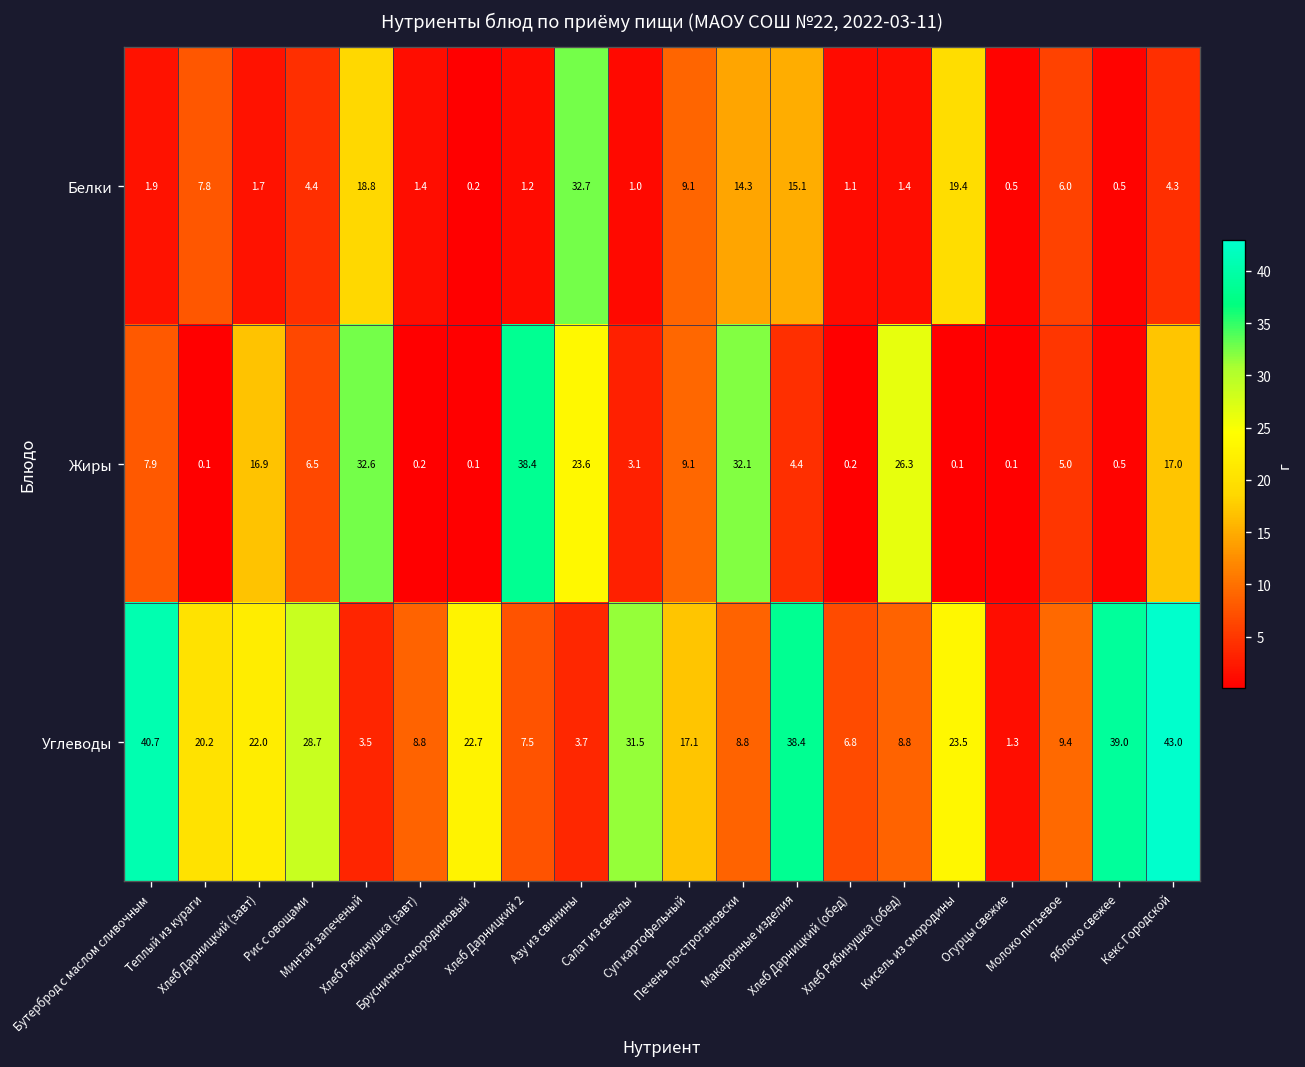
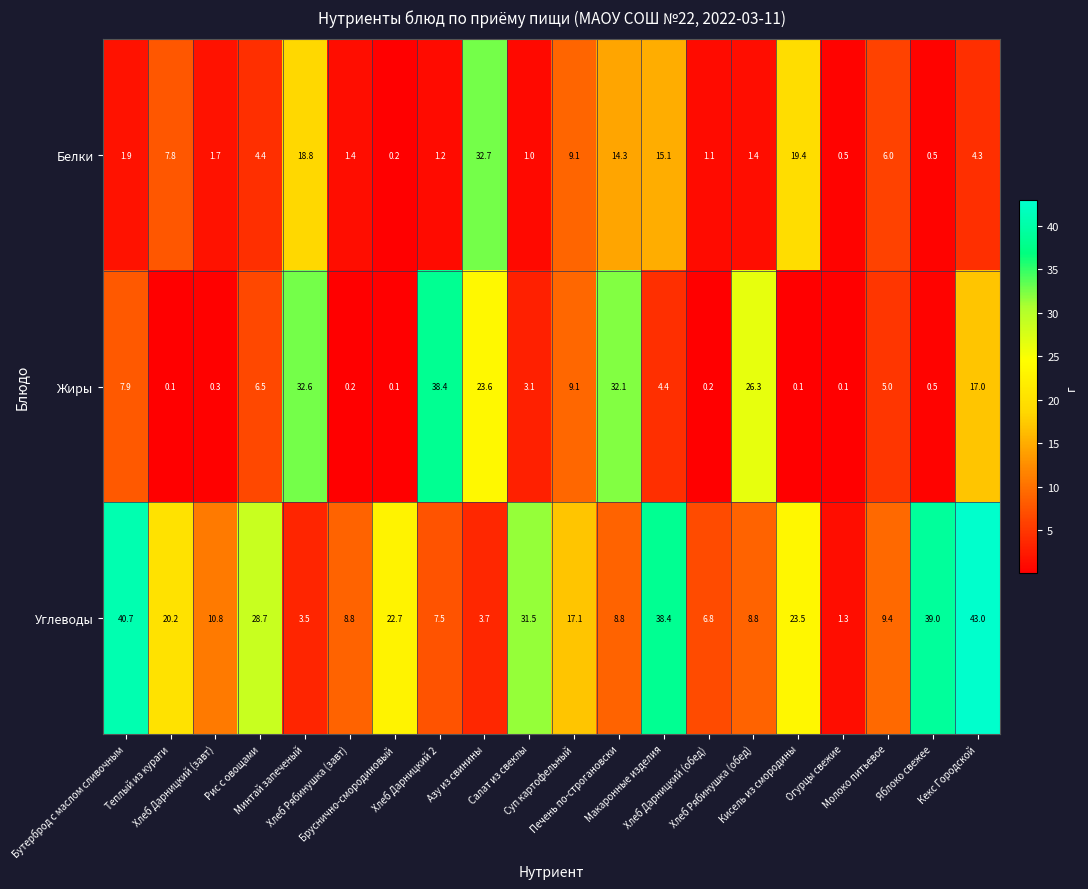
  {
    "Белки": {
      "Бутерброд с маслом сливочным": 1.9,
      "Теплый из кураги": 7.8,
      "Хлеб Дарницкий (завт)": 1.7,
      "Рис с овощами": 4.4,
      "Минтай запеченый": 18.8,
      "Хлеб Рябинушка (завт)": 1.4,
      "Бруснично-смородиновый": 0.2,
      "Хлеб Дарницкий 2": 1.2,
      "Азу из свинины": 32.7,
      "Салат из свеклы": 1.0,
      "Суп картофельный": 9.1,
      "Печень по-строгановски": 14.3,
      "Макаронные изделия": 15.1,
      "Хлеб Дарницкий (обед)": 1.1,
      "Хлеб Рябинушка (обед)": 1.4,
      "Кисель из смородины": 19.4,
      "Огурцы свежие": 0.5,
      "Молоко питьевое": 6.0,
      "Яблоко свежее": 0.5,
      "Кекс Городской": 4.3
    },
    "Жиры": {
      "Бутерброд с маслом сливочным": 7.9,
      "Теплый из кураги": 0.1,
-     "Хлеб Дарницкий (завт)": 16.9,
+     "Хлеб Дарницкий (завт)": 0.3,
      "Рис с овощами": 6.5,
      "Минтай запеченый": 32.6,
      "Хлеб Рябинушка (завт)": 0.2,
      "Бруснично-смородиновый": 0.1,
      "Хлеб Дарницкий 2": 38.4,
      "Азу из свинины": 23.6,
      "Салат из свеклы": 3.1,
      "Суп картофельный": 9.1,
      "Печень по-строгановски": 32.1,
      "Макаронные изделия": 4.4,
      "Хлеб Дарницкий (обед)": 0.2,
      "Хлеб Рябинушка (обед)": 26.3,
      "Кисель из смородины": 0.1,
      "Огурцы свежие": 0.1,
      "Молоко питьевое": 5.0,
      "Яблоко свежее": 0.5,
      "Кекс Городской": 17.0
    },
    "Углеводы": {
      "Бутерброд с маслом сливочным": 40.7,
      "Теплый из кураги": 20.2,
-     "Хлеб Дарницкий (завт)": 22.0,
+     "Хлеб Дарницкий (завт)": 10.8,
      "Рис с овощами": 28.7,
      "Минтай запеченый": 3.5,
      "Хлеб Рябинушка (завт)": 8.8,
      "Бруснично-смородиновый": 22.7,
      "Хлеб Дарницкий 2": 7.5,
      "Азу из свинины": 3.7,
      "Салат из свеклы": 31.5,
      "Суп картофельный": 17.1,
      "Печень по-строгановски": 8.8,
      "Макаронные изделия": 38.4,
      "Хлеб Дарницкий (обед)": 6.8,
      "Хлеб Рябинушка (обед)": 8.8,
      "Кисель из смородины": 23.5,
      "Огурцы свежие": 1.3,
      "Молоко питьевое": 9.4,
      "Яблоко свежее": 39.0,
      "Кекс Городской": 43.0
    }
  }
